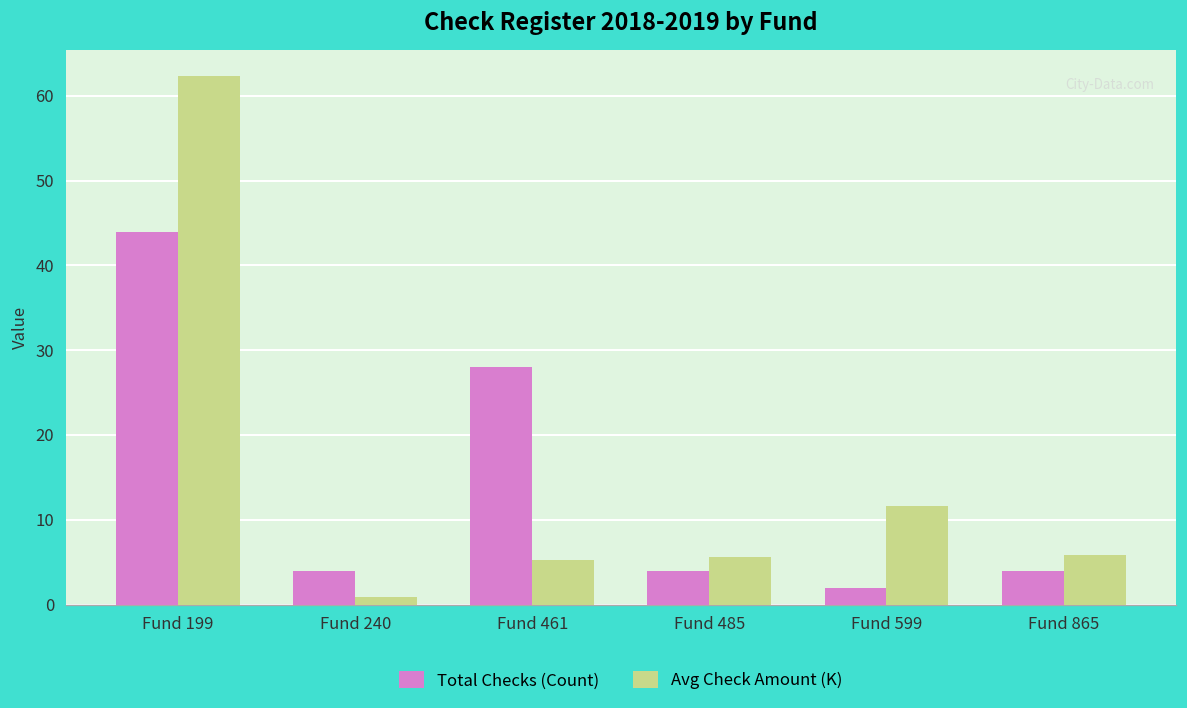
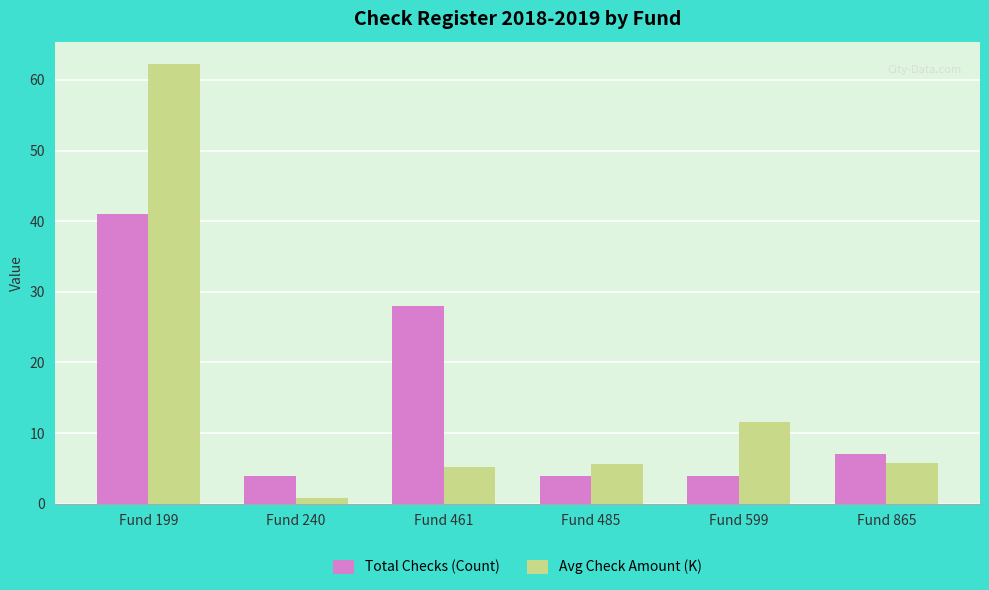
  {
    "Total Checks (Count)": {
-     "Fund 199": 44,
+     "Fund 199": 41,
      "Fund 240": 4,
      "Fund 461": 28,
      "Fund 485": 4,
-     "Fund 599": 2,
-     "Fund 865": 4
+     "Fund 599": 4,
+     "Fund 865": 7
    },
    "Avg Check Amount (K)": {
      "Fund 199": 62,
      "Fund 240": 1,
      "Fund 461": 5,
      "Fund 485": 6,
      "Fund 599": 12,
      "Fund 865": 6
    }
  }
